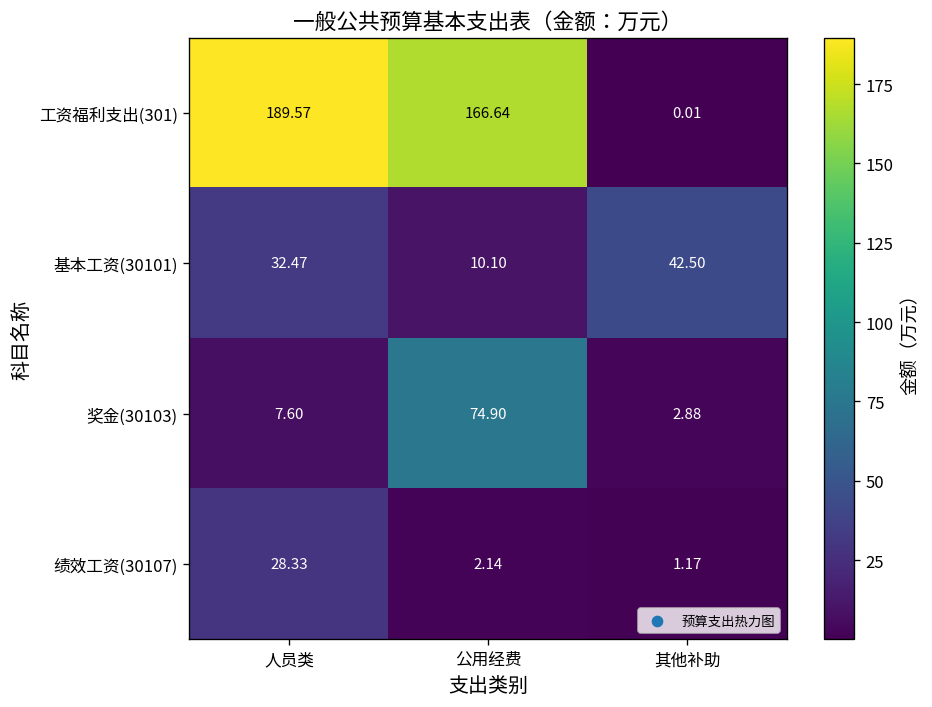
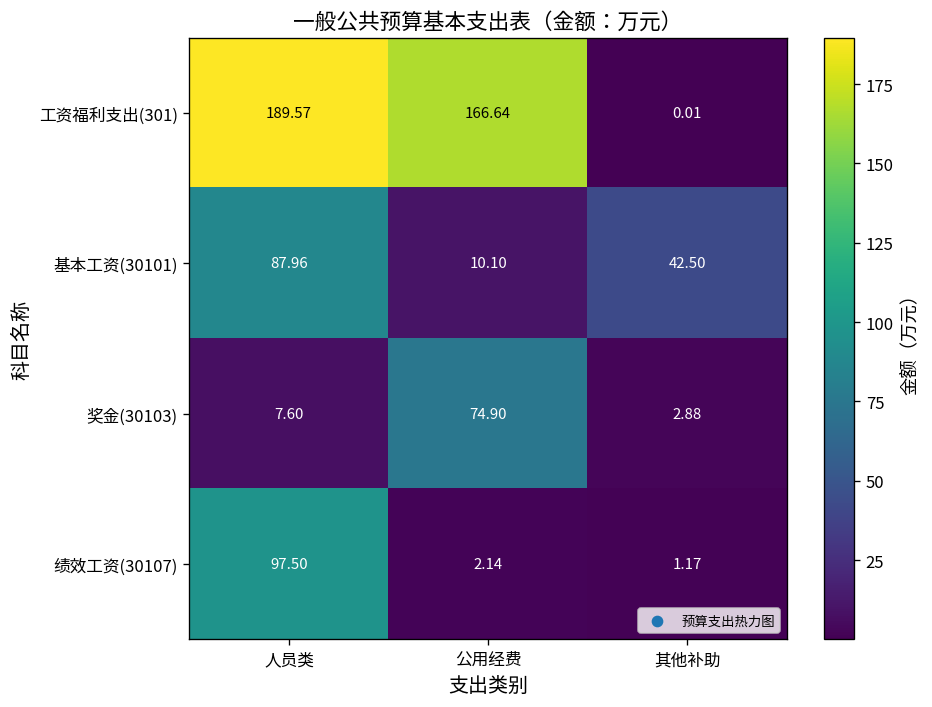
  {
    "工资福利支出(301)": {
      "人员类": 189.57,
      "公用经费": 166.64,
      "其他补助": 0.01
    },
    "基本工资(30101)": {
-     "人员类": 32.47,
+     "人员类": 87.96,
      "公用经费": 10.10,
      "其他补助": 42.50
    },
    "奖金(30103)": {
      "人员类": 7.60,
      "公用经费": 74.90,
      "其他补助": 2.88
    },
    "绩效工资(30107)": {
-     "人员类": 28.33,
+     "人员类": 97.50,
      "公用经费": 2.14,
      "其他补助": 1.17
    }
  }
